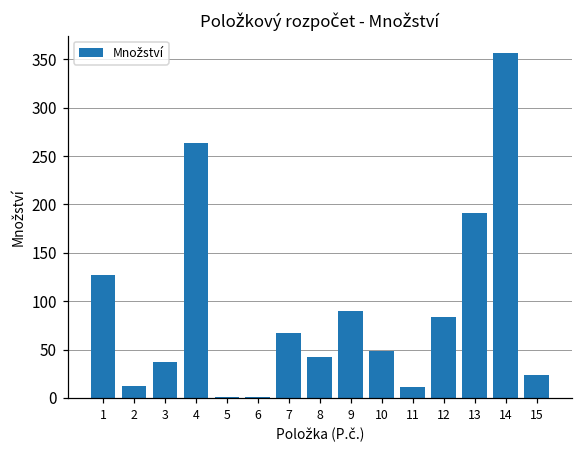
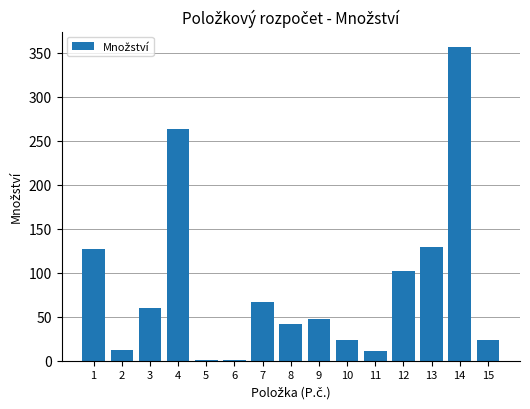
  {
    "1": 130,
    "2": 10,
-   "3": 40,
+   "3": 60,
    "4": 260,
    "7": 70,
    "8": 40,
-   "9": 90,
-   "10": 50,
+   "9": 50,
+   "10": 20,
    "11": 10,
-   "12": 80,
-   "13": 190,
+   "12": 100,
+   "13": 130,
    "14": 360,
    "15": 20
  }
